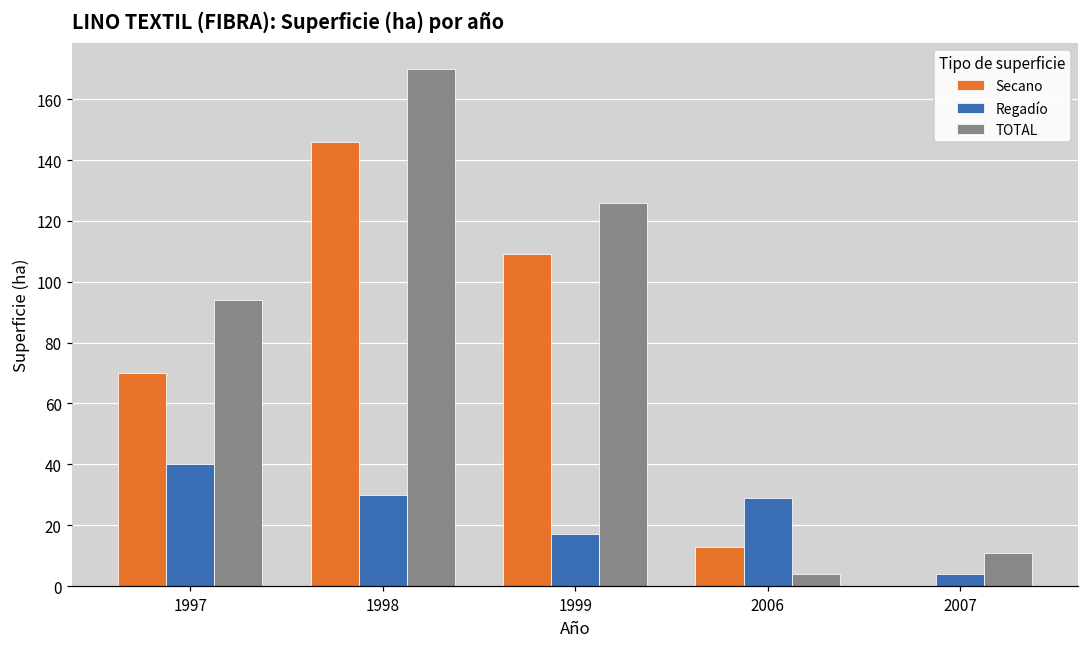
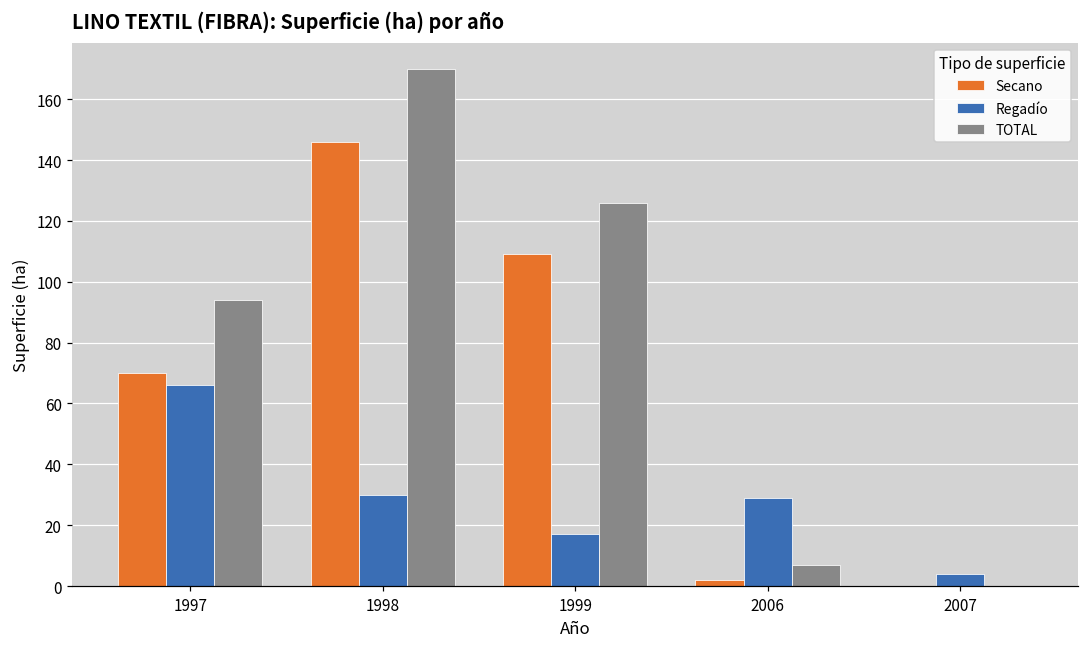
  {
    "Secano": {
      "1997": 70,
      "1998": 146,
      "1999": 109,
-     "2006": 13,
+     "2006": 2,
      "2007": 0
    },
    "Regadío": {
-     "1997": 40,
+     "1997": 66,
      "1998": 30,
      "1999": 17,
      "2006": 29,
      "2007": 4
    },
    "TOTAL": {
      "1997": 94,
      "1998": 170,
      "1999": 126,
-     "2006": 4,
-     "2007": 11
+     "2006": 7,
+     "2007": 0
    }
  }
